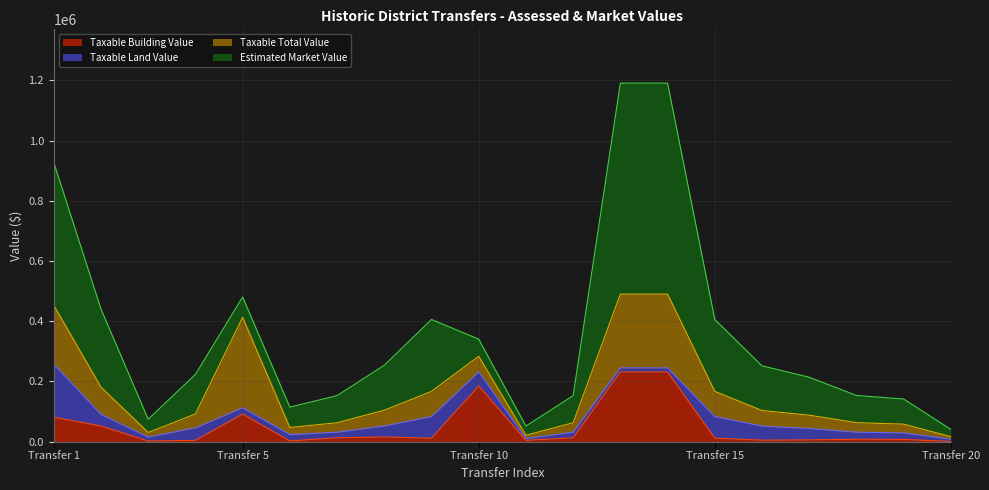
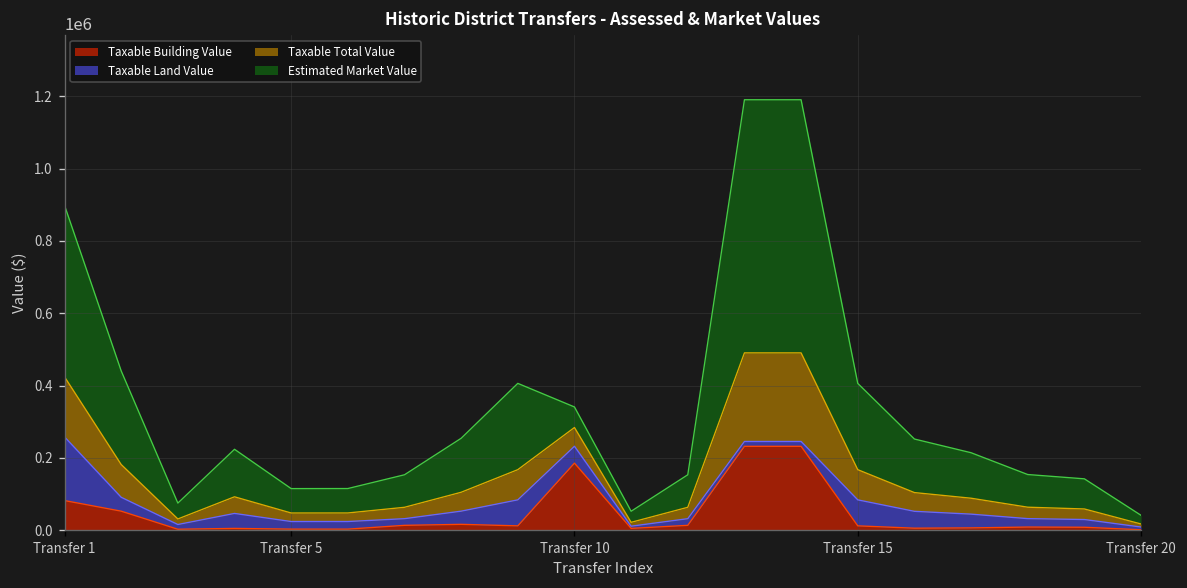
  {
    "Taxable Building Value": {
      "Transfer 1": 80000,
-     "Transfer 5": 90000,
+     "Transfer 5": 0,
      "Transfer 10": 190000,
      "Transfer 15": 10000
    },
    "Taxable Land Value": {
      "Transfer 1": 180000,
      "Transfer 5": 20000,
      "Transfer 10": 50000,
      "Transfer 15": 70000
    },
    "Taxable Total Value": {
-     "Transfer 1": 200000,
-     "Transfer 5": 300000,
+     "Transfer 1": 170000,
+     "Transfer 5": 20000,
      "Transfer 10": 50000,
      "Transfer 15": 80000
    },
    "Estimated Market Value": {
      "Transfer 1": 470000,
      "Transfer 5": 70000,
      "Transfer 10": 60000,
      "Transfer 15": 240000,
      "Transfer 20": 20000
    }
  }
